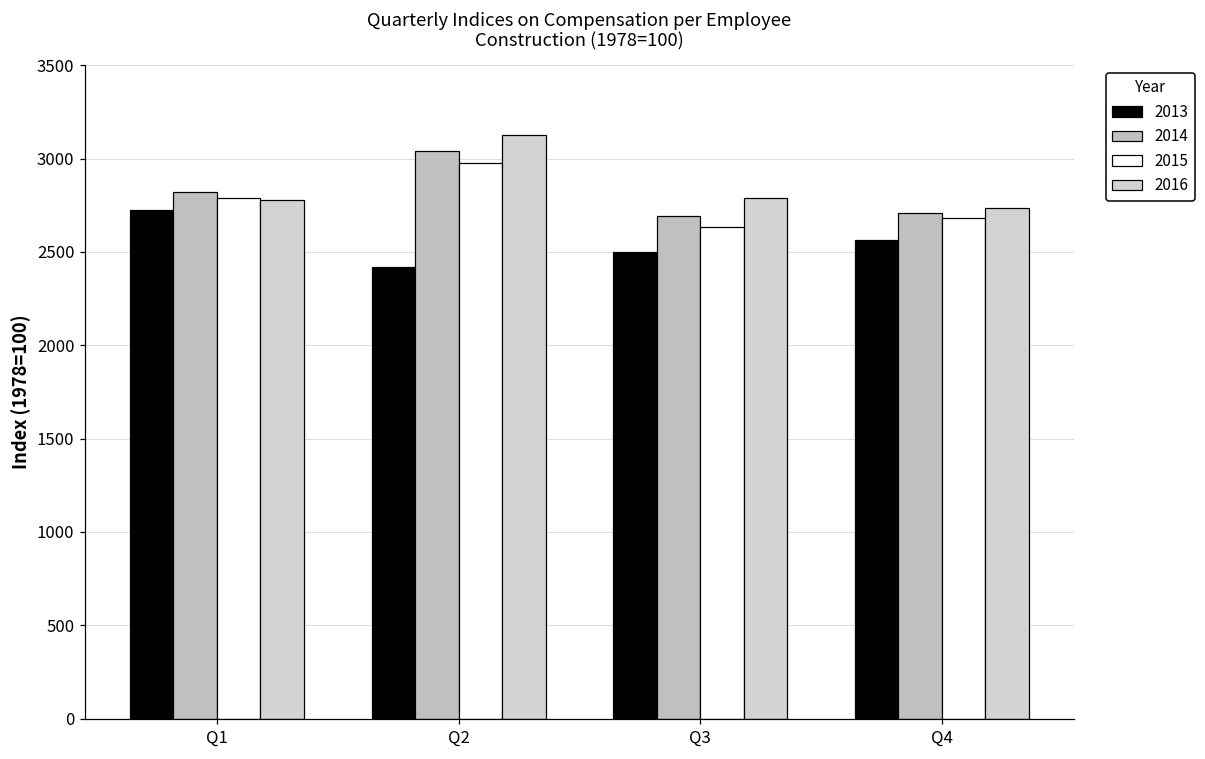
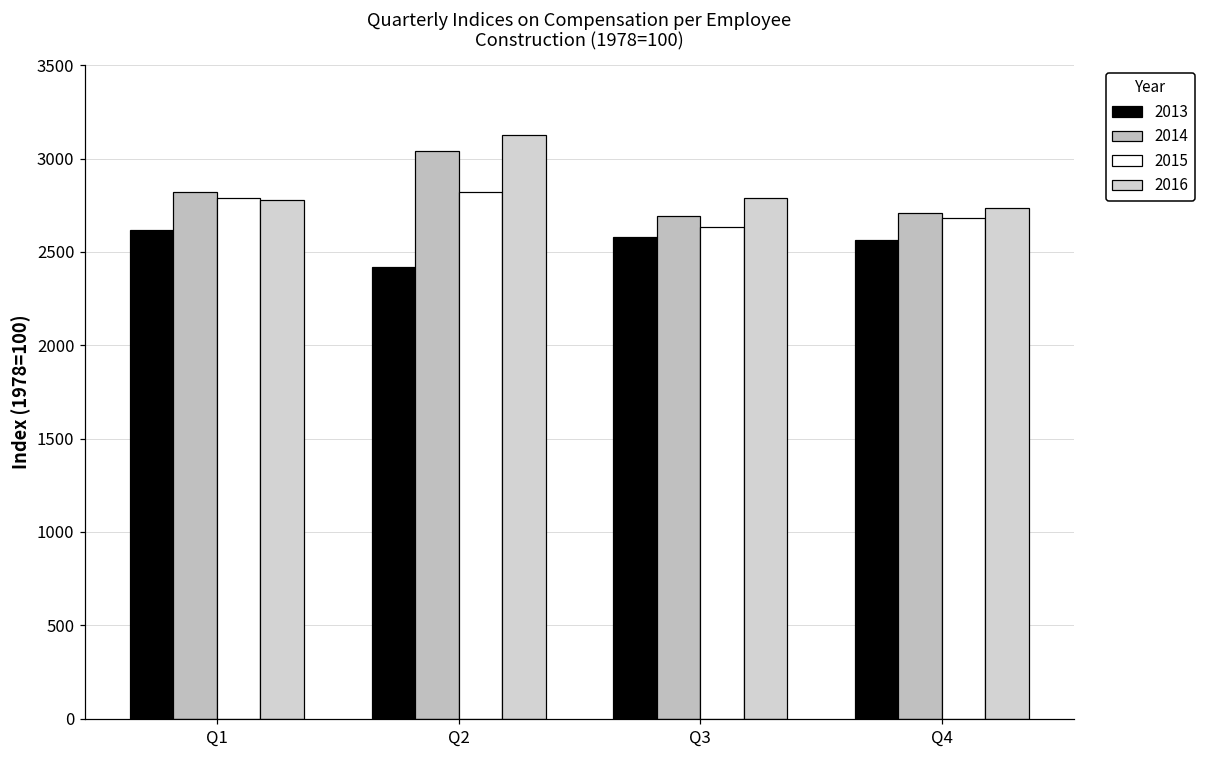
  {
    "2013": {
-     "Q1": 2720,
+     "Q1": 2620,
      "Q2": 2420,
-     "Q3": 2500,
+     "Q3": 2580,
      "Q4": 2560
    },
    "2015": {
      "Q1": 2790,
-     "Q2": 2980,
+     "Q2": 2820,
      "Q3": 2630,
      "Q4": 2680
    }
  }
